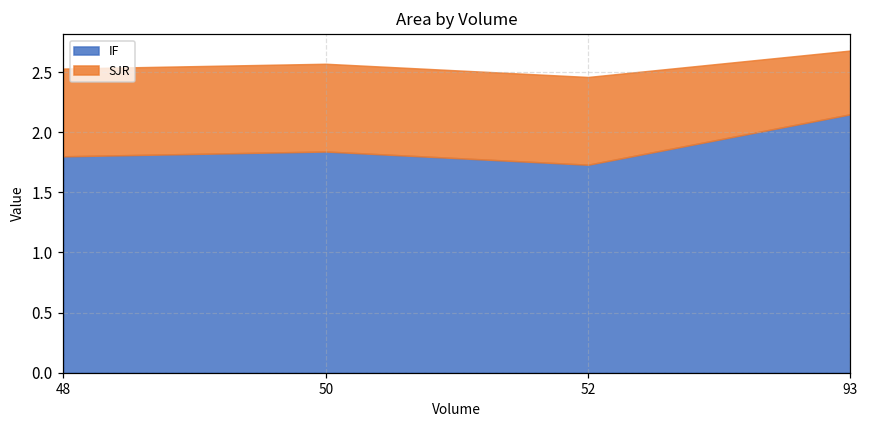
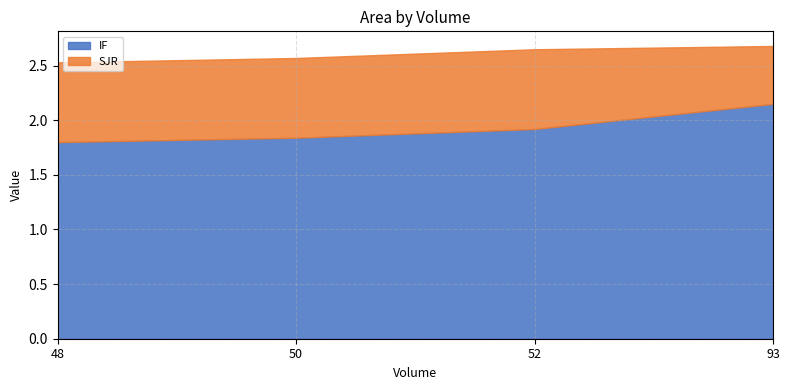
  {
    "IF": {
      "48": 1.80,
      "50": 1.84,
-     "52": 1.73,
+     "52": 1.92,
      "93": 2.15
    },
    "SJR": {
      "48": 0.73,
      "50": 0.73,
      "52": 0.73,
      "93": 0.53
    }
  }
